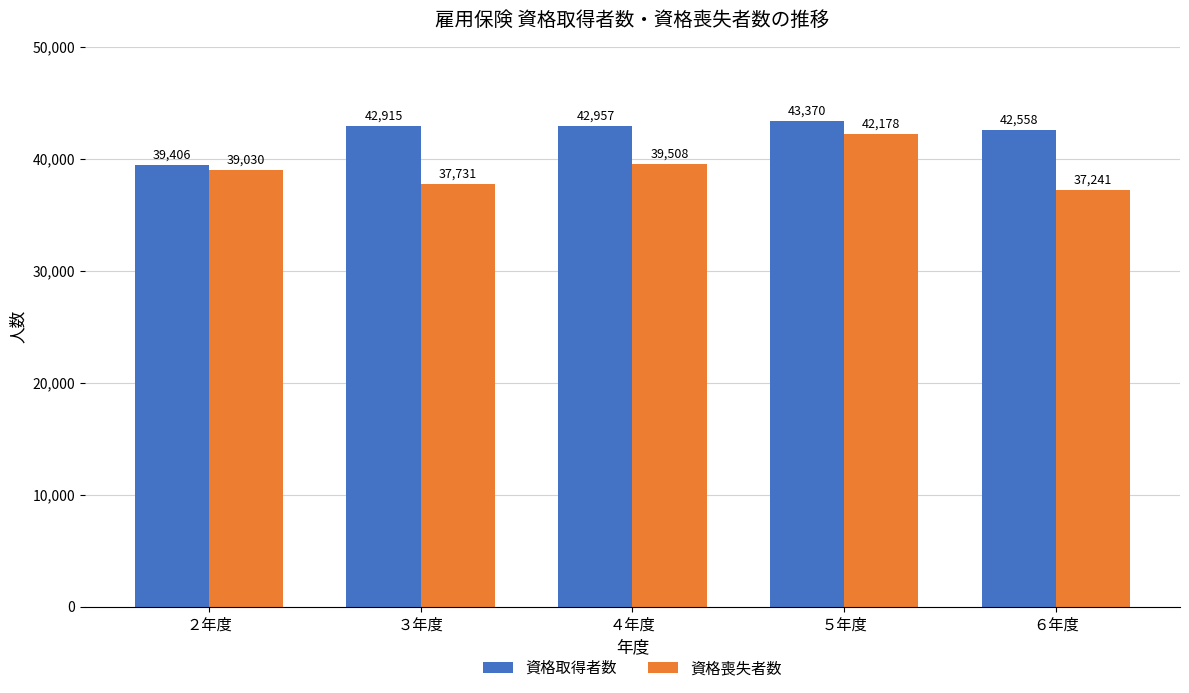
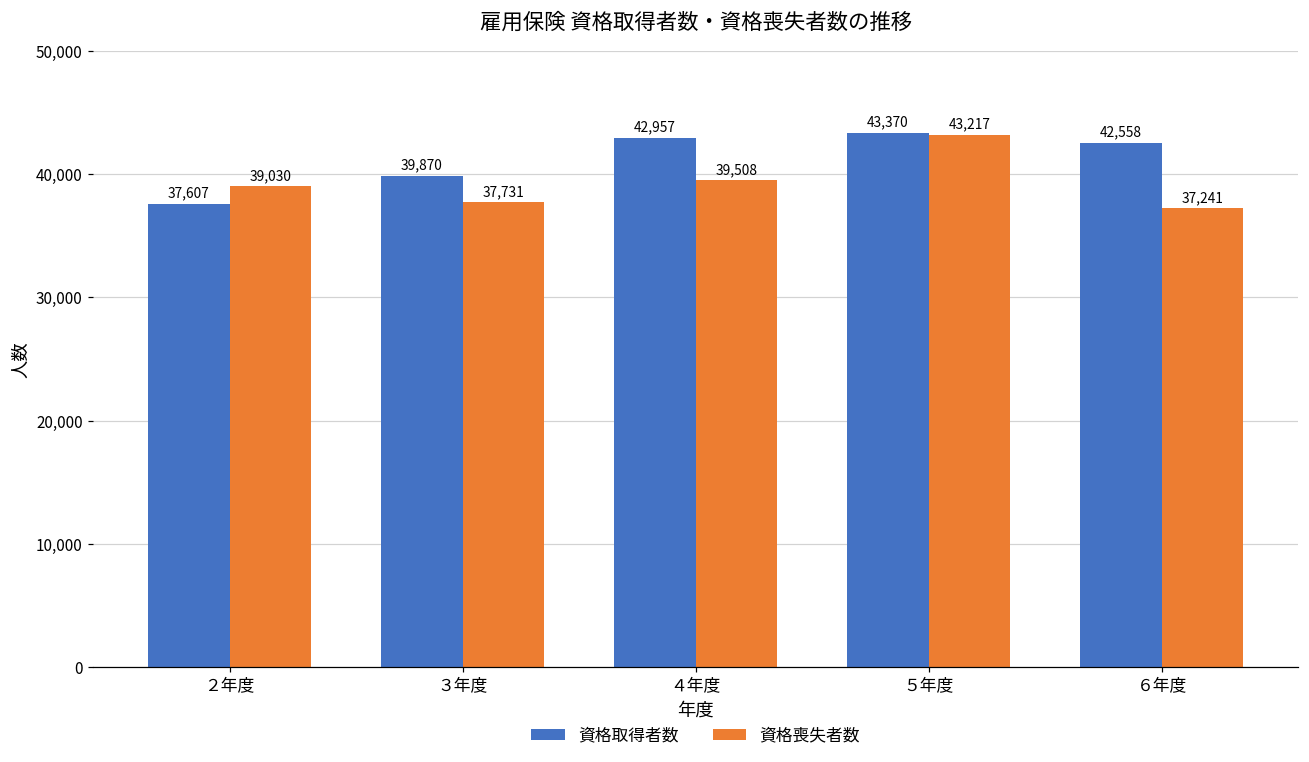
  {
    "資格取得者数": {
-     "２年度": "39,406",
-     "３年度": "42,915",
+     "２年度": "37,607",
+     "３年度": "39,870",
      "４年度": "42,957",
      "５年度": "43,370",
      "６年度": "42,558"
    },
    "資格喪失者数": {
      "２年度": "39,030",
      "３年度": "37,731",
      "４年度": "39,508",
-     "５年度": "42,178",
+     "５年度": "43,217",
      "６年度": "37,241"
    }
  }
